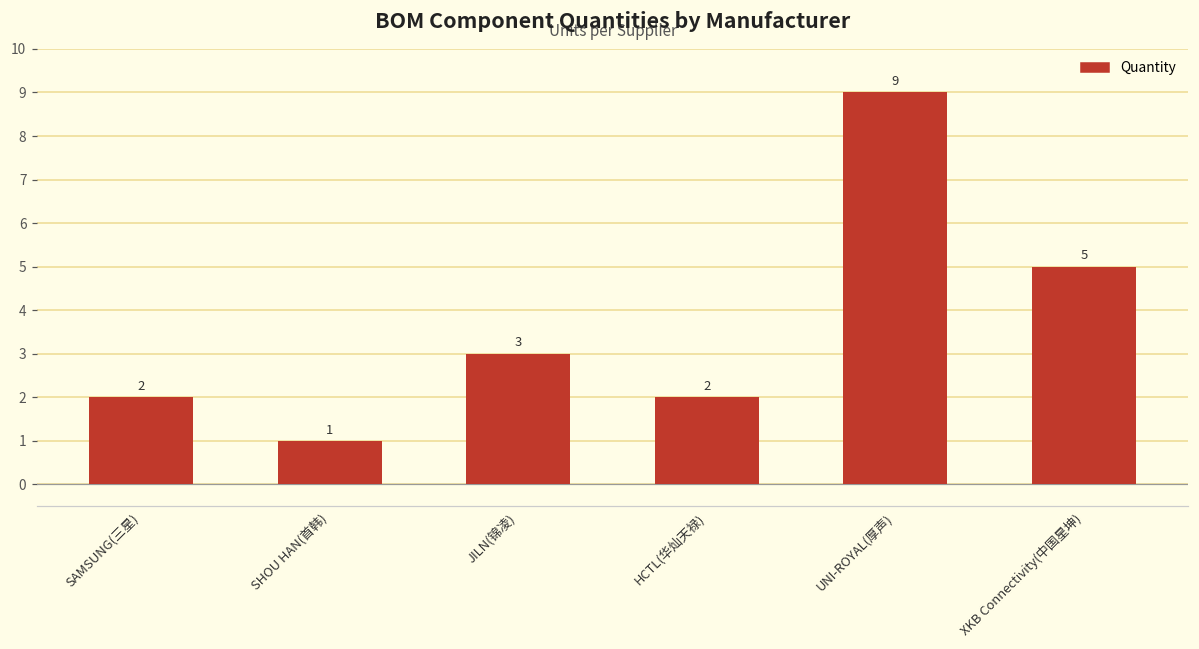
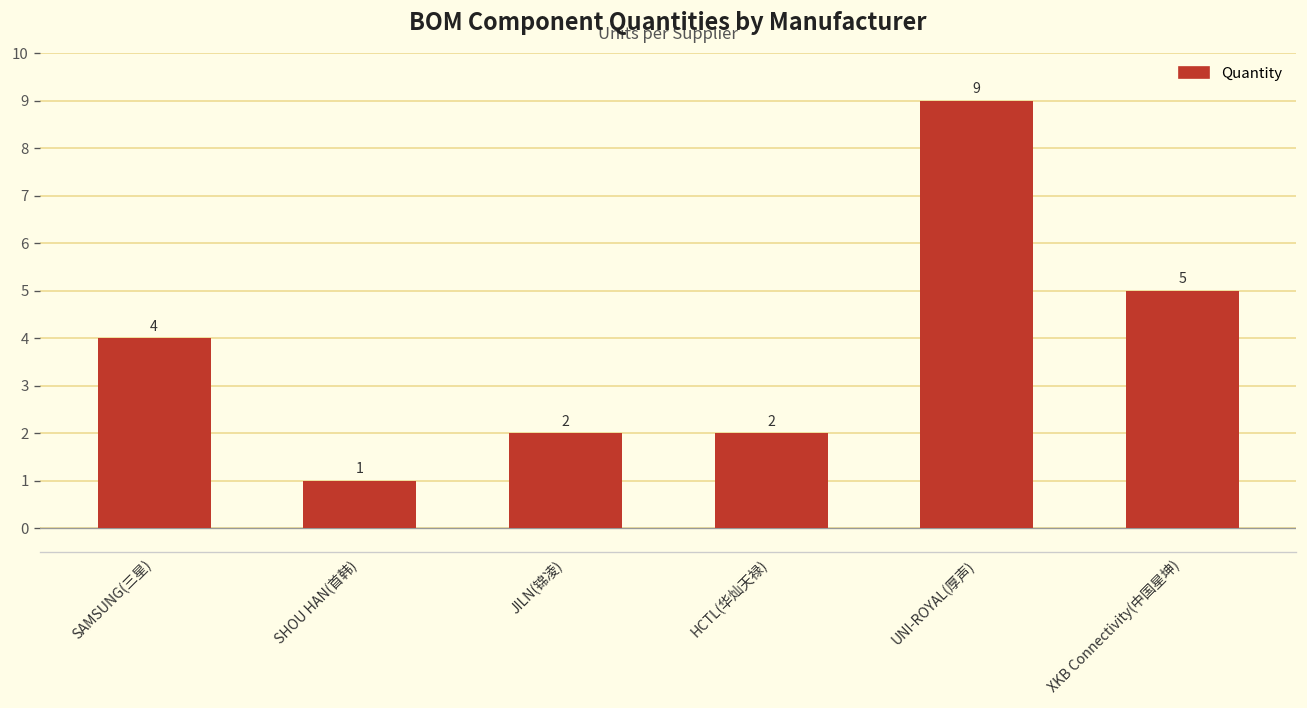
  {
-   "SAMSUNG(三星)": 2,
+   "SAMSUNG(三星)": 4,
    "SHOU HAN(首韩)": 1,
-   "JILN(锦凌)": 3,
+   "JILN(锦凌)": 2,
    "HCTL(华灿天禄)": 2,
    "UNI-ROYAL(厚声)": 9,
    "XKB Connectivity(中国星坤)": 5
  }
